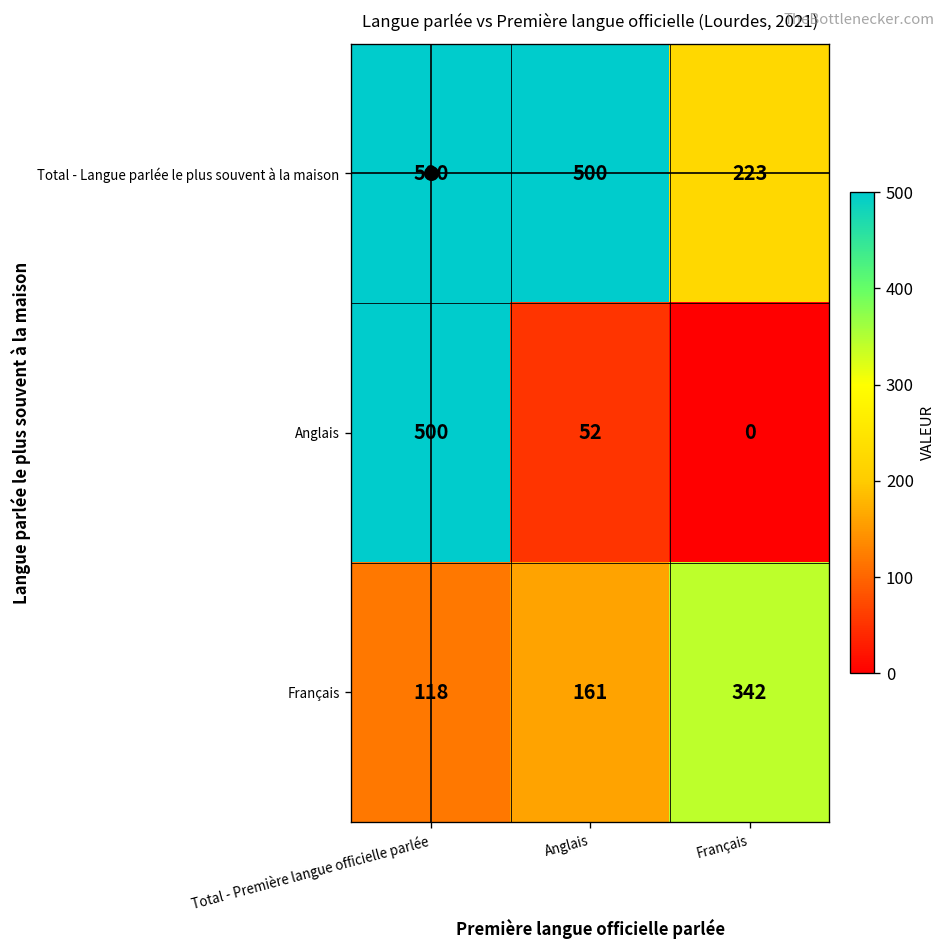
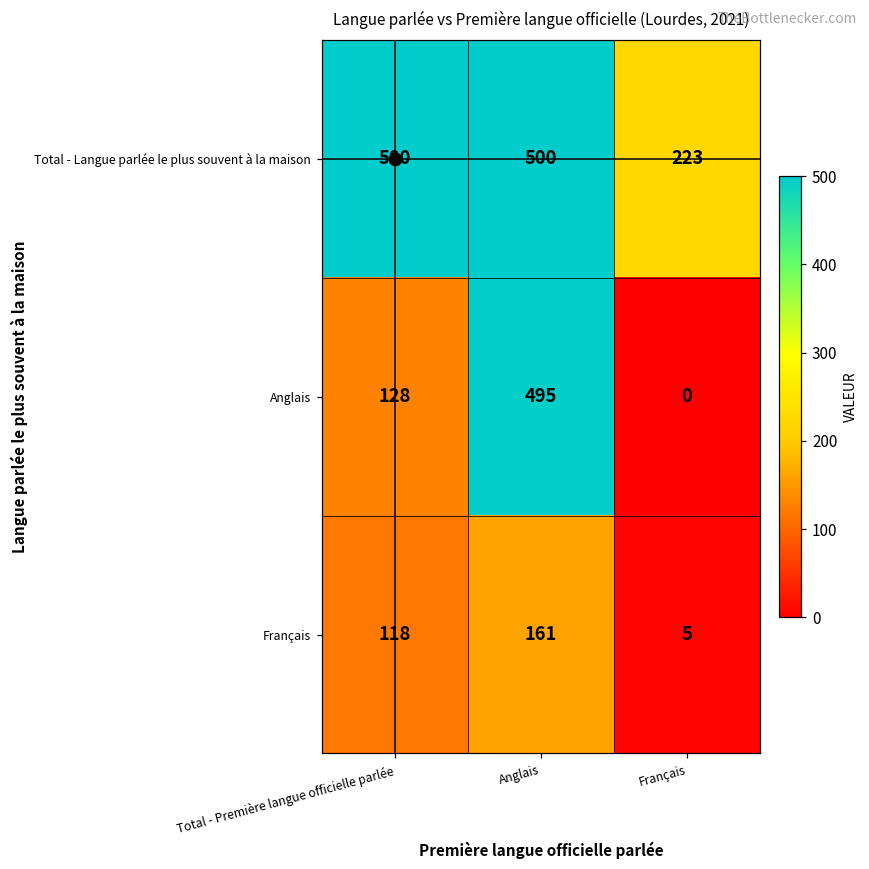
  {
    "Total - Langue parlée le plus souvent à la maison": {
      "Anglais": 500,
      "Français": 223
    },
    "Anglais": {
-     "Total - Première langue officielle parlée": 500,
-     "Anglais": 52,
+     "Total - Première langue officielle parlée": 128,
+     "Anglais": 495,
      "Français": 0
    },
    "Français": {
      "Total - Première langue officielle parlée": 118,
      "Anglais": 161,
-     "Français": 342
+     "Français": 5
    }
  }
